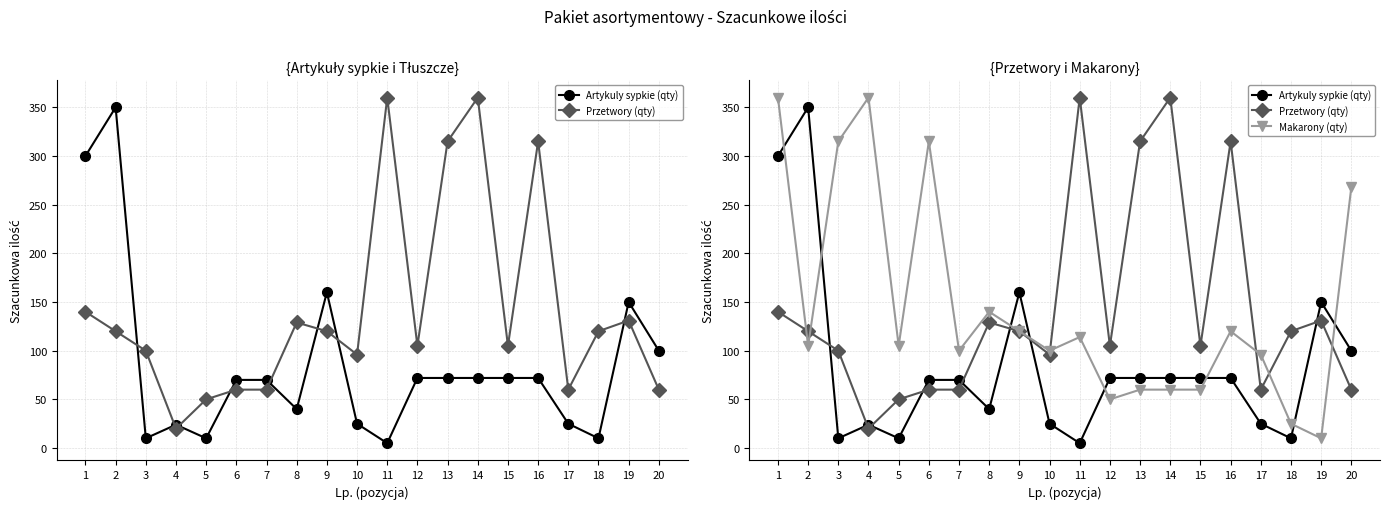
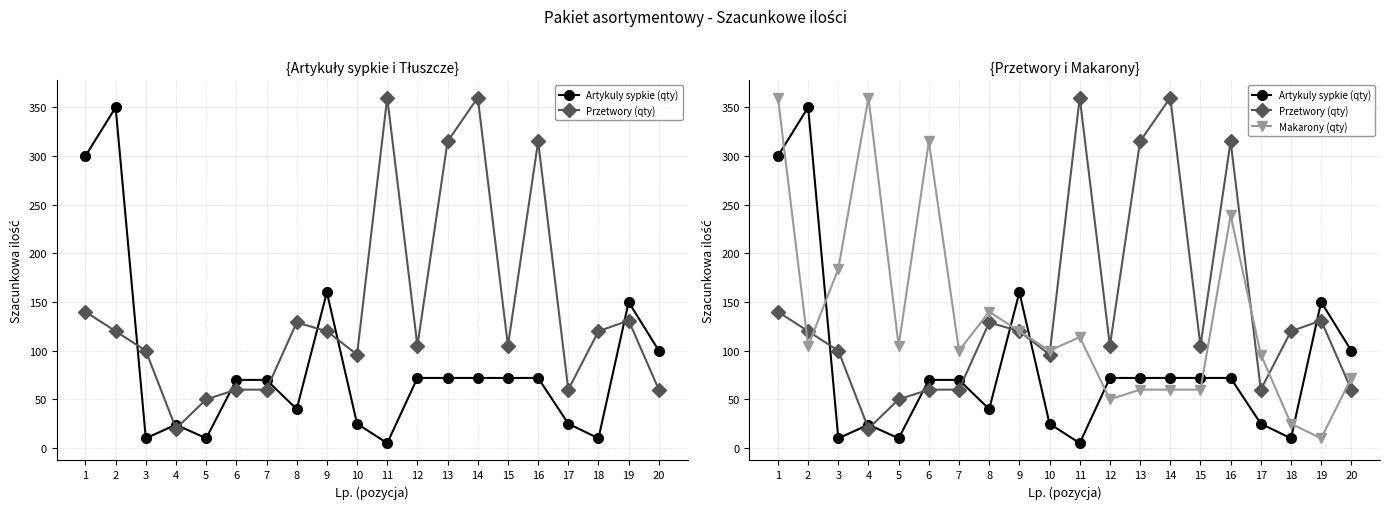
  {
    "{Artykuły sypkie i Tłuszcze}": {
      "Artykuly sypkie (qty)": {
        "1": 300,
        "2": 350,
        "3": 10,
        "4": 20,
        "5": 10,
        "6": 70,
        "7": 70,
        "8": 40,
        "9": 160,
        "10": 30,
        "11": 10,
        "12": 70,
        "13": 70,
        "14": 70,
        "15": 70,
        "16": 70,
        "17": 30,
        "18": 10,
        "19": 150,
        "20": 100
      },
      "Przetwory (qty)": {
        "1": 140,
        "2": 120,
        "3": 100,
        "4": 20,
        "5": 50,
        "6": 60,
        "7": 60,
        "8": 130,
        "9": 120,
        "10": 100,
        "11": 360,
        "12": 110,
        "13": 320,
        "14": 360,
        "15": 110,
        "16": 320,
        "17": 60,
        "18": 120,
        "19": 130,
        "20": 60
      }
    },
    "{Przetwory i Makarony}": {
      "Artykuly sypkie (qty)": {
        "1": 300,
        "2": 350,
        "3": 10,
        "4": 20,
        "5": 10,
        "6": 70,
        "7": 70,
        "8": 40,
        "9": 160,
        "10": 30,
        "11": 10,
        "12": 70,
        "13": 70,
        "14": 70,
        "15": 70,
        "16": 70,
        "17": 30,
        "18": 10,
        "19": 150,
        "20": 100
      },
      "Przetwory (qty)": {
        "1": 140,
        "2": 120,
        "3": 100,
        "4": 20,
        "5": 50,
        "6": 60,
        "7": 60,
        "8": 130,
        "10": 100,
        "11": 360,
        "12": 110,
        "13": 320,
        "14": 360,
        "15": 110,
        "16": 320,
        "17": 60,
        "18": 120,
        "19": 130,
        "20": 60
      },
      "Makarony (qty)": {
        "1": 360,
        "2": 110,
-       "3": 320,
+       "3": 180,
        "4": 360,
        "5": 110,
        "6": 320,
        "7": 100,
        "8": 140,
        "10": 100,
        "11": 110,
        "12": 50,
        "13": 60,
        "14": 60,
        "15": 60,
-       "16": 120,
+       "16": 240,
        "17": 100,
        "18": 30,
        "19": 10,
-       "20": 270
+       "20": 70
      }
    }
  }
